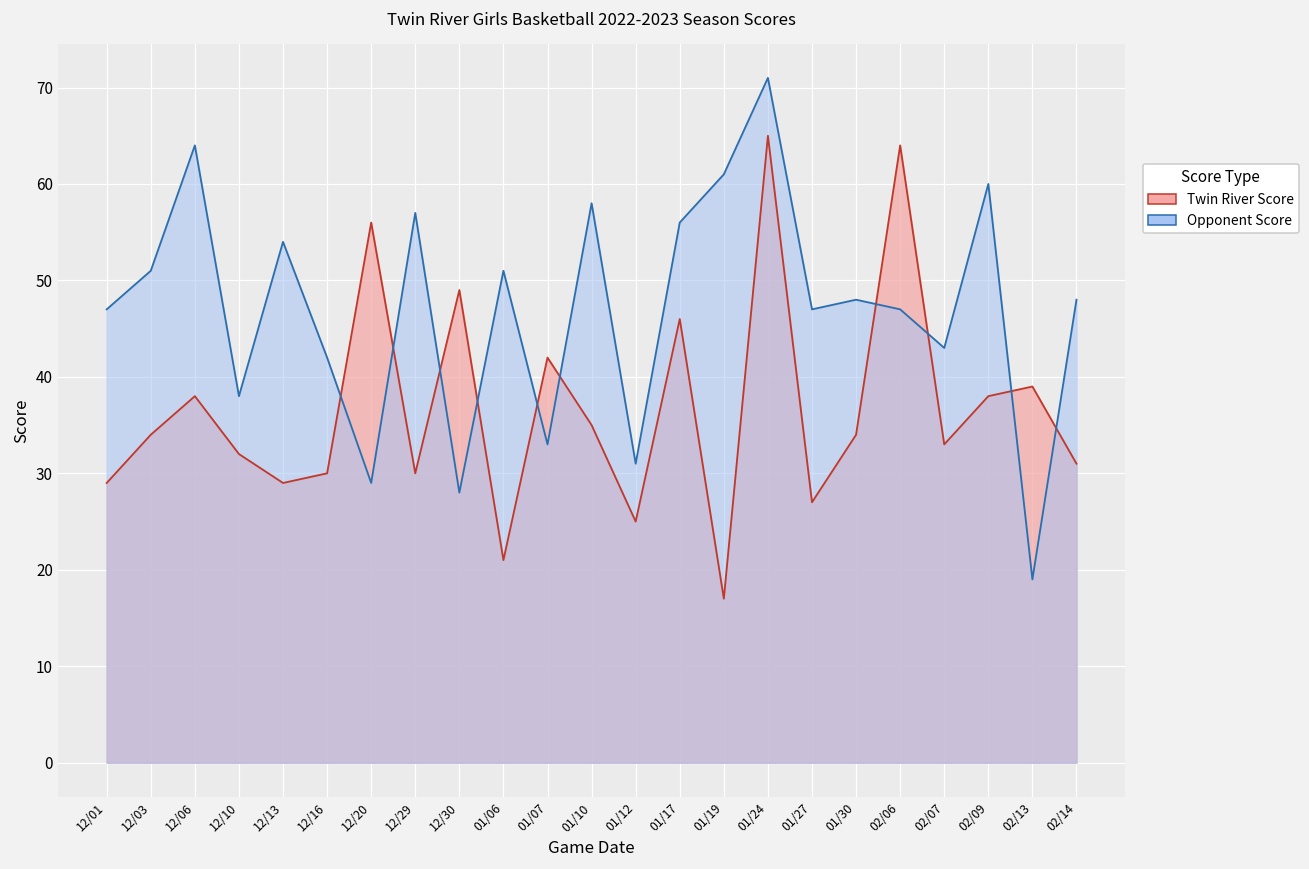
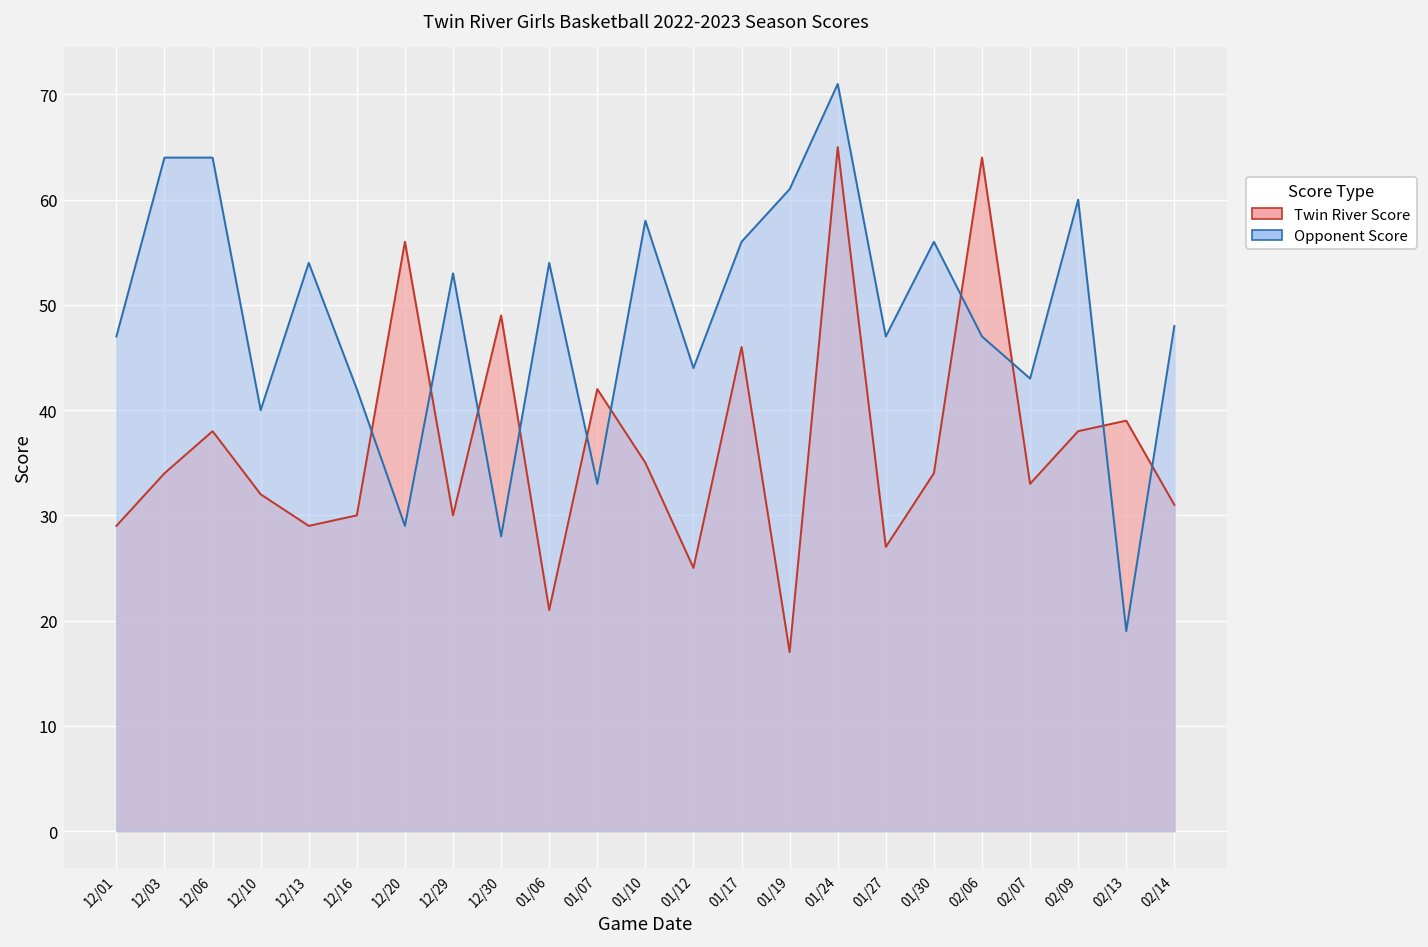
  {
    "Twin River Score": {
      "12/01": 29,
      "12/03": 34,
      "12/06": 38,
      "12/10": 32,
      "12/13": 29,
      "12/16": 30,
      "12/20": 56,
      "12/29": 30,
      "12/30": 49,
      "01/06": 21,
      "01/07": 42,
      "01/10": 35,
      "01/12": 25,
      "01/17": 46,
      "01/19": 17,
      "01/24": 65,
      "01/27": 27,
      "01/30": 34,
      "02/06": 64,
      "02/07": 33,
      "02/09": 38,
      "02/13": 39,
      "02/14": 31
    },
    "Opponent Score": {
      "12/01": 47,
-     "12/03": 51,
+     "12/03": 64,
      "12/06": 64,
-     "12/10": 38,
+     "12/10": 40,
      "12/13": 54,
      "12/16": 42,
      "12/20": 29,
-     "12/29": 57,
+     "12/29": 53,
      "12/30": 28,
-     "01/06": 51,
+     "01/06": 54,
      "01/07": 33,
      "01/10": 58,
-     "01/12": 31,
+     "01/12": 44,
      "01/17": 56,
      "01/19": 61,
      "01/24": 71,
      "01/27": 47,
-     "01/30": 48,
+     "01/30": 56,
      "02/06": 47,
      "02/07": 43,
      "02/09": 60,
      "02/13": 19,
      "02/14": 48
    }
  }
